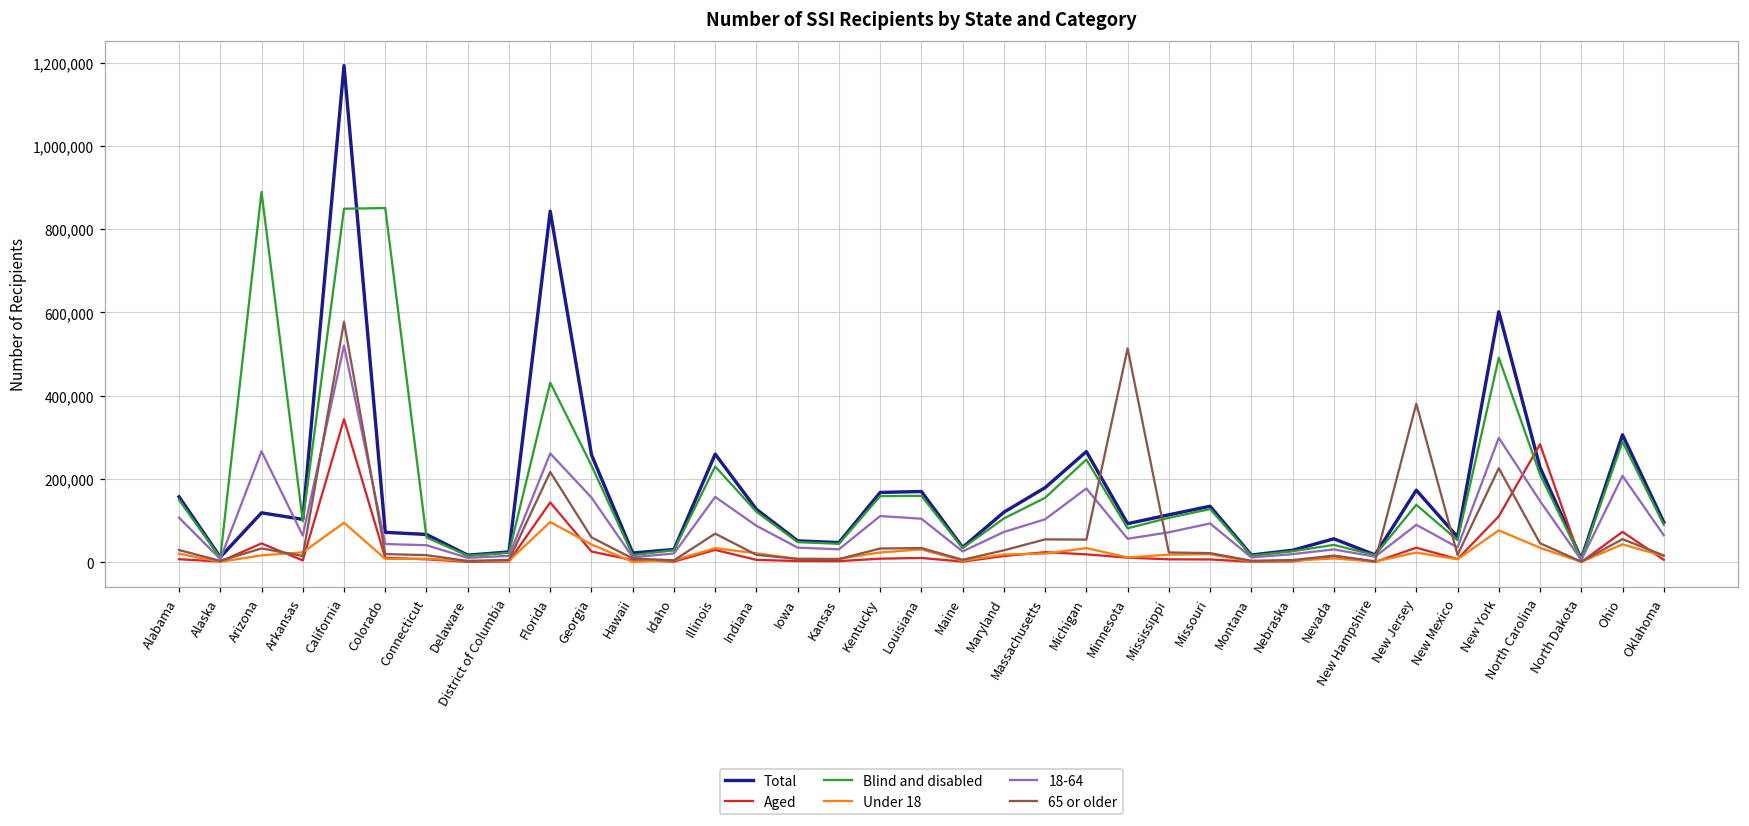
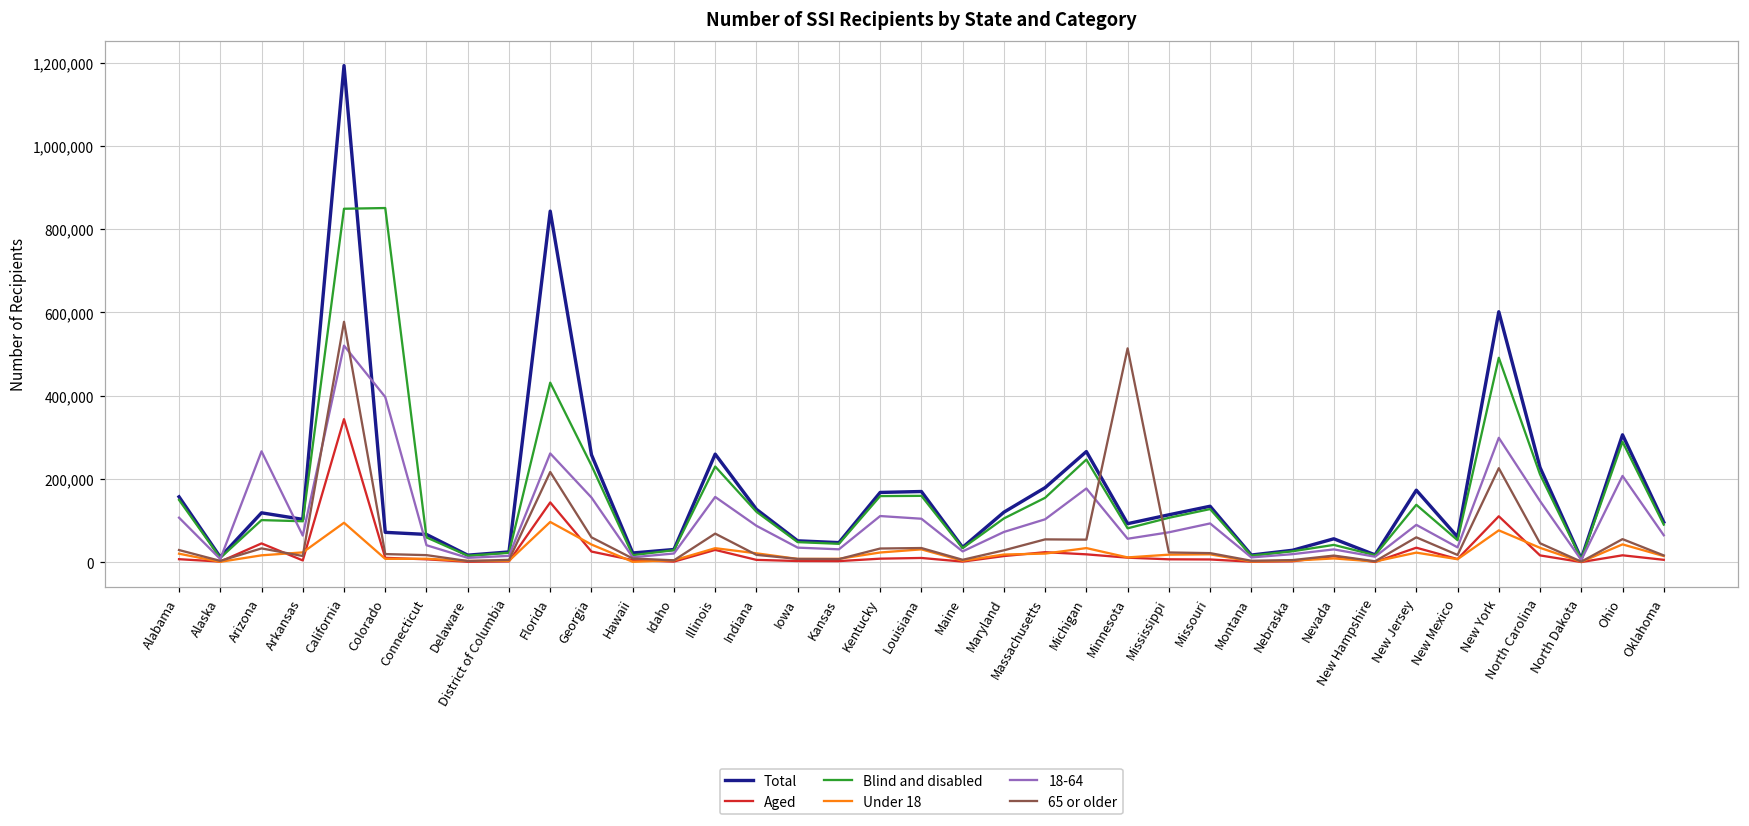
  {
    "Total": {
      "Alabama": "160,000",
      "Arizona": "120,000",
      "California": "1,190,000",
      "Colorado": "70,000",
      "Connecticut": "70,000",
      "Florida": "840,000",
      "Georgia": "260,000",
      "Illinois": "260,000",
      "Kentucky": "170,000",
      "Louisiana": "170,000",
      "Maryland": "120,000",
      "Massachusetts": "180,000",
      "Michigan": "270,000",
      "Minnesota": "90,000",
      "Mississippi": "110,000",
      "Missouri": "130,000",
      "Nevada": "60,000",
      "New Jersey": "170,000",
      "New Mexico": "60,000",
      "New York": "600,000",
      "North Carolina": "230,000",
      "Ohio": "310,000"
    },
    "Aged": {
      "Alabama": "10,000",
      "Arizona": "50,000",
      "Arkansas": "0",
      "California": "340,000",
      "Florida": "140,000",
      "Georgia": "30,000",
      "Indiana": "10,000",
      "Kentucky": "10,000",
      "Louisiana": "10,000",
      "Michigan": "20,000",
      "Mississippi": "10,000",
      "Missouri": "10,000",
      "New Jersey": "40,000",
      "New York": "110,000",
-     "North Carolina": "280,000",
-     "Ohio": "70,000",
+     "North Carolina": "20,000",
+     "Ohio": "20,000",
      "Oklahoma": "10,000"
    },
    "Blind and disabled": {
      "Alabama": "150,000",
-     "Arizona": "890,000",
+     "Arizona": "100,000",
      "California": "850,000",
      "Colorado": "850,000",
      "Connecticut": "60,000",
      "Florida": "430,000",
      "Georgia": "230,000",
      "Illinois": "230,000",
      "Kentucky": "160,000",
      "Louisiana": "160,000",
      "Maryland": "110,000",
      "Massachusetts": "150,000",
      "Michigan": "250,000",
      "Minnesota": "80,000",
      "Mississippi": "110,000",
      "Missouri": "130,000",
      "Nevada": "40,000",
      "New Jersey": "140,000",
      "New Mexico": "50,000",
      "New York": "490,000",
      "North Carolina": "210,000",
      "Ohio": "290,000"
    },
    "Under 18": {
      "Alabama": "20,000",
      "Arizona": "20,000",
      "Arkansas": "20,000",
      "California": "90,000",
      "Florida": "100,000",
      "Georgia": "40,000",
      "Kentucky": "20,000",
      "Michigan": "30,000",
      "New Jersey": "20,000",
      "New York": "80,000",
      "North Carolina": "30,000",
      "Ohio": "40,000"
    },
    "18-64": {
      "Alabama": "110,000",
      "Arizona": "270,000",
      "Arkansas": "60,000",
      "California": "520,000",
-     "Colorado": "40,000",
+     "Colorado": "400,000",
      "Connecticut": "40,000",
      "District of Columbia": "20,000",
      "Florida": "260,000",
      "Georgia": "160,000",
      "Idaho": "20,000",
      "Illinois": "160,000",
      "Indiana": "90,000",
      "Iowa": "40,000",
      "Kansas": "30,000",
      "Kentucky": "110,000",
      "Louisiana": "100,000",
      "Maine": "30,000",
      "Maryland": "70,000",
      "Massachusetts": "100,000",
      "Michigan": "180,000",
      "Minnesota": "60,000",
      "Mississippi": "70,000",
      "Missouri": "90,000",
      "Nebraska": "20,000",
      "Nevada": "30,000",
      "New Jersey": "90,000",
      "New Mexico": "40,000",
      "New York": "300,000",
      "North Carolina": "150,000",
      "Ohio": "210,000",
      "Oklahoma": "60,000"
    },
    "65 or older": {
      "Alabama": "30,000",
      "Arizona": "30,000",
      "Arkansas": "20,000",
      "California": "580,000",
      "Colorado": "20,000",
      "Connecticut": "20,000",
      "Florida": "220,000",
      "Georgia": "60,000",
      "Illinois": "70,000",
      "Kentucky": "30,000",
      "Maryland": "30,000",
      "Massachusetts": "60,000",
      "Michigan": "50,000",
      "Minnesota": "510,000",
-     "New Jersey": "380,000",
+     "New Jersey": "60,000",
      "New Mexico": "20,000",
      "New York": "230,000",
      "North Carolina": "50,000",
      "Ohio": "60,000"
    }
  }
